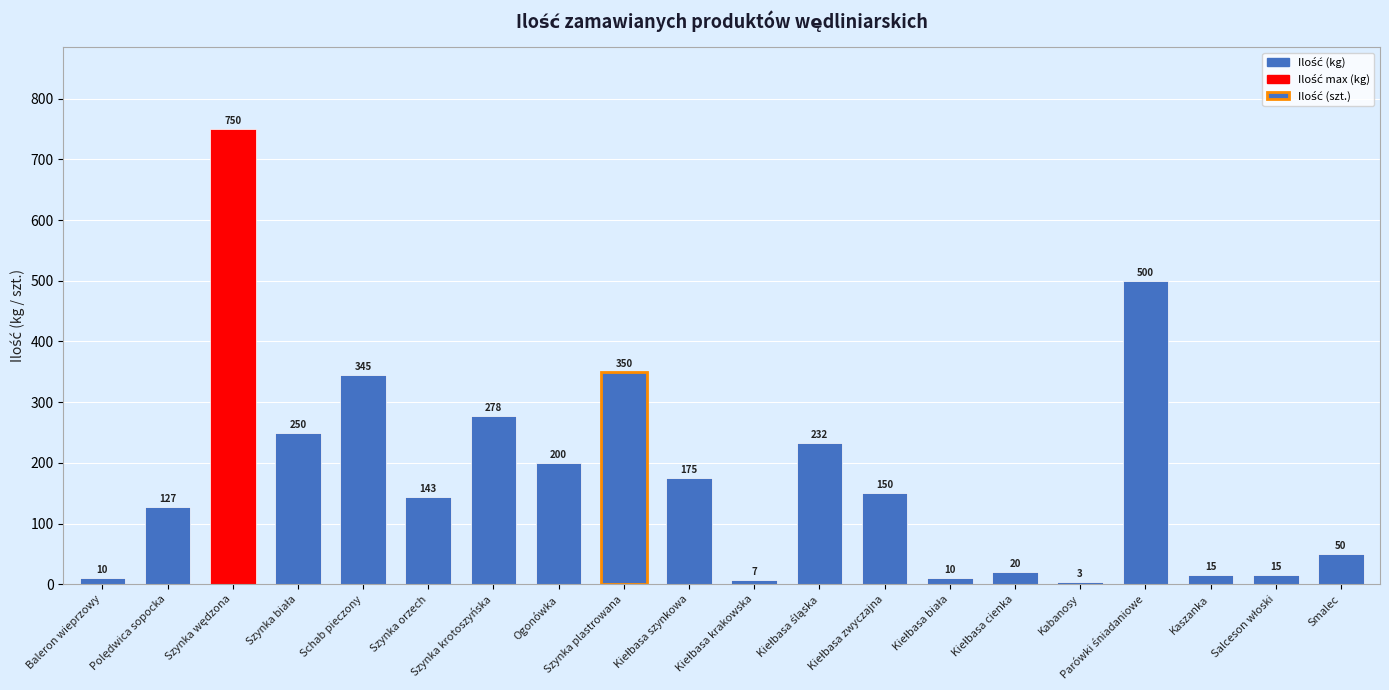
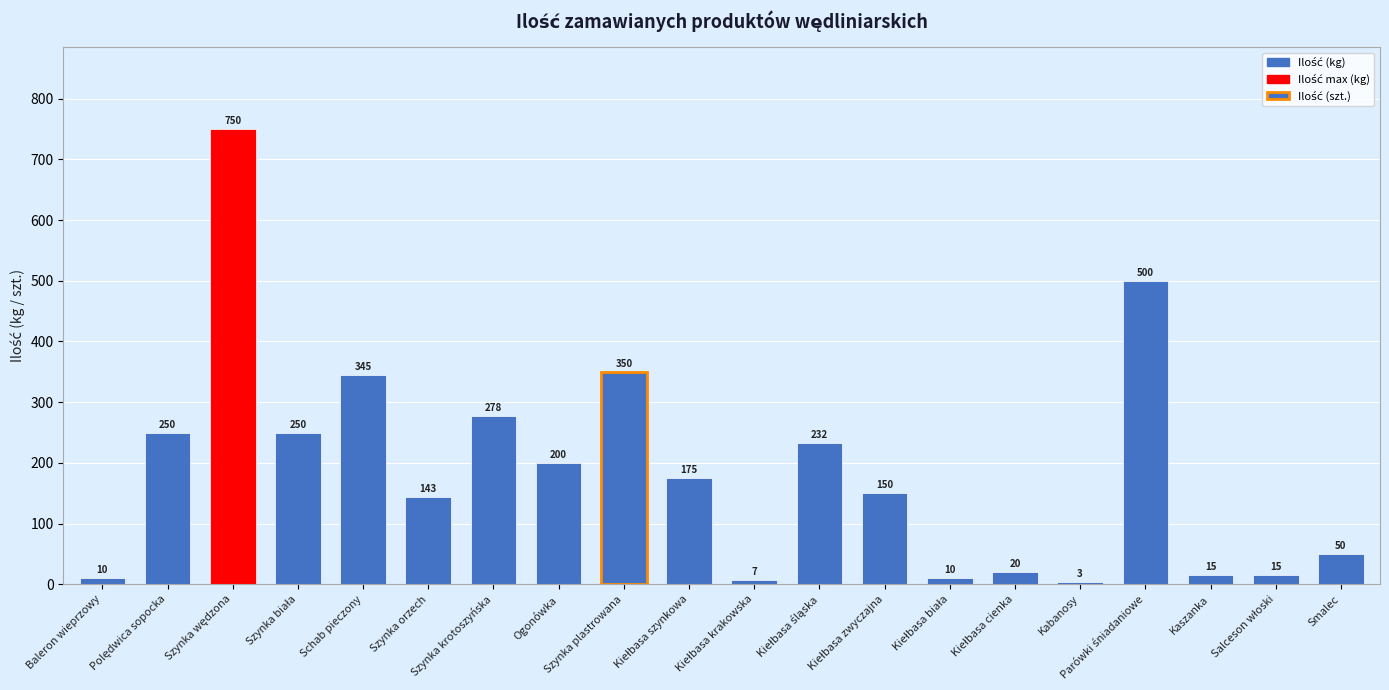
  {
    "Baleron wieprzowy": 10,
-   "Polędwica sopocka": 127,
+   "Polędwica sopocka": 250,
    "Szynka wędzona": 750,
    "Szynka biała": 250,
    "Schab pieczony": 345,
    "Szynka orzech": 143,
    "Szynka krotoszyńska": 278,
    "Ogonówka": 200,
    "Szynka plastrowana": 350,
    "Kiełbasa szynkowa": 175,
    "Kiełbasa krakowska": 7,
    "Kiełbasa śląska": 232,
    "Kiełbasa zwyczajna": 150,
    "Kiełbasa biała": 10,
    "Kiełbasa cienka": 20,
    "Kabanosy": 3,
    "Parówki śniadaniowe": 500,
    "Kaszanka": 15,
    "Salceson włoski": 15,
    "Smalec": 50
  }
